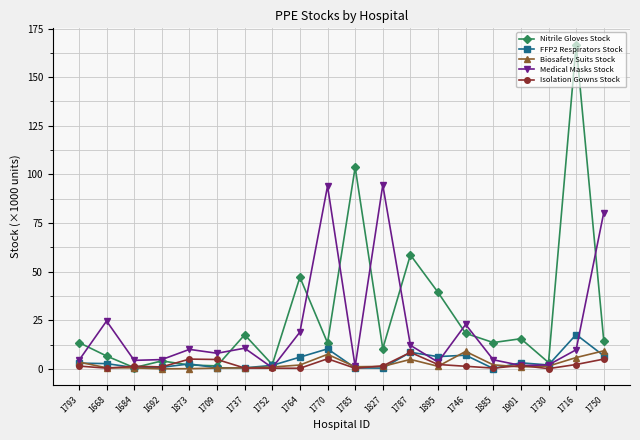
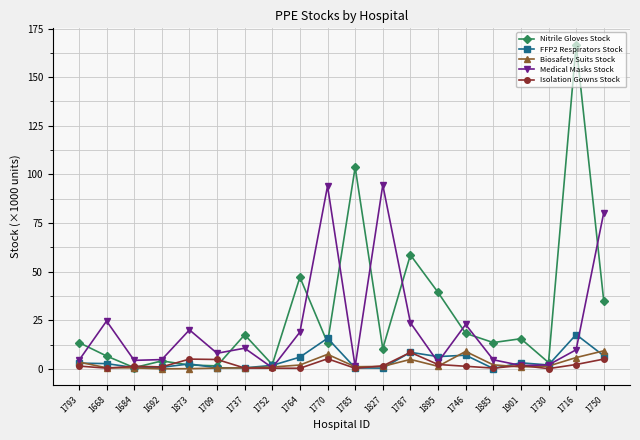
  {
    "Nitrile Gloves Stock": {
      "1793": 14,
      "1668": 7,
      "1737": 18,
      "1764": 47,
      "1770": 13,
      "1785": 104,
      "1827": 10,
      "1787": 59,
      "1895": 39,
      "1746": 18,
      "1885": 14,
      "1901": 15,
-     "1750": 15
+     "1750": 35
    },
    "FFP2 Respirators Stock": {
      "1668": 3,
      "1764": 6,
-     "1770": 10,
+     "1770": 16,
      "1895": 6,
      "1746": 7,
      "1901": 3,
      "1716": 18,
      "1750": 7
    },
    "Medical Masks Stock": {
      "1668": 25,
      "1684": 4,
-     "1873": 10,
+     "1873": 20,
      "1709": 8,
      "1737": 11,
      "1764": 19,
      "1770": 94,
      "1827": 95,
-     "1787": 12,
+     "1787": 24,
      "1746": 23,
      "1885": 5,
      "1716": 10,
      "1750": 80
    }
  }
